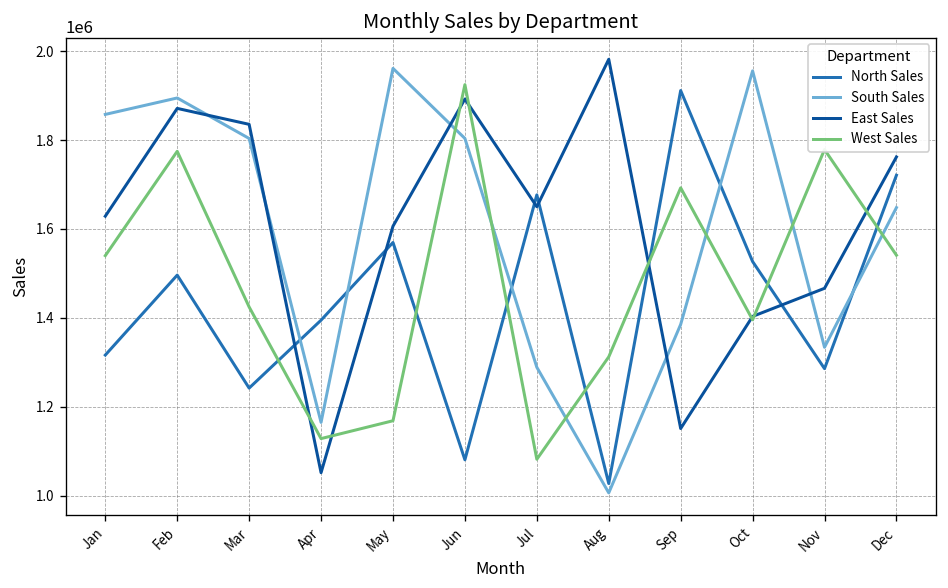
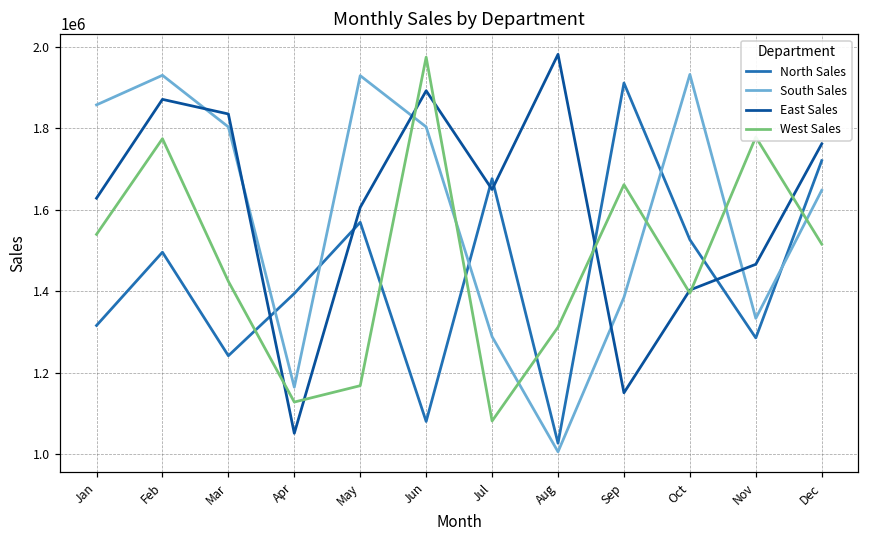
  {
    "South Sales": {
      "Jan": 1860000,
-     "Feb": 1890000,
+     "Feb": 1930000,
      "Mar": 1800000,
      "Apr": 1160000,
-     "May": 1960000,
+     "May": 1930000,
      "Jun": 1800000,
      "Jul": 1290000,
      "Aug": 1010000,
      "Sep": 1390000,
-     "Oct": 1960000,
+     "Oct": 1930000,
      "Nov": 1330000,
      "Dec": 1650000
    },
    "West Sales": {
      "Jan": 1540000,
      "Feb": 1770000,
      "Mar": 1420000,
      "Apr": 1130000,
      "May": 1170000,
-     "Jun": 1920000,
+     "Jun": 1970000,
      "Jul": 1080000,
      "Aug": 1310000,
-     "Sep": 1690000,
+     "Sep": 1660000,
      "Oct": 1400000,
      "Nov": 1780000,
-     "Dec": 1540000
+     "Dec": 1520000
    }
  }
